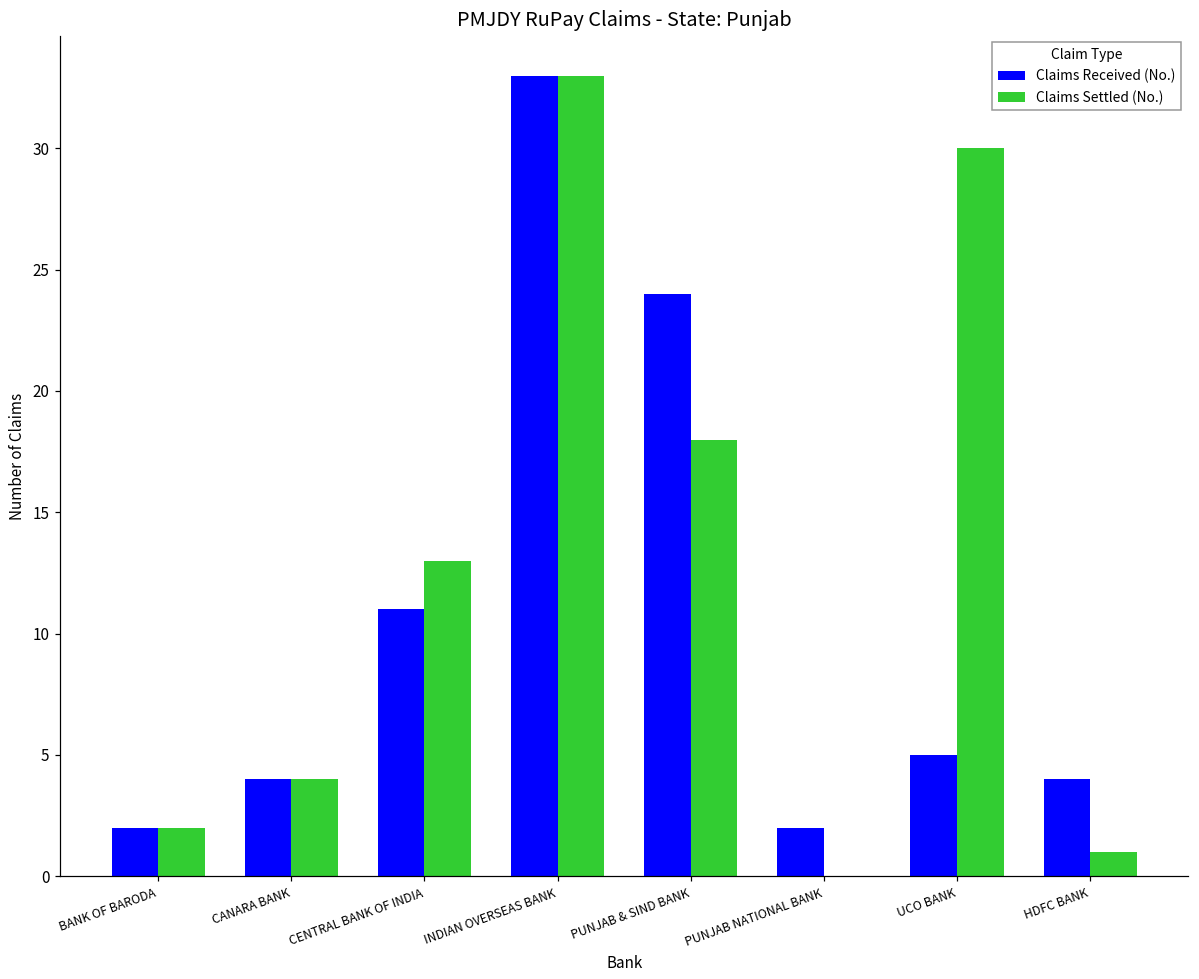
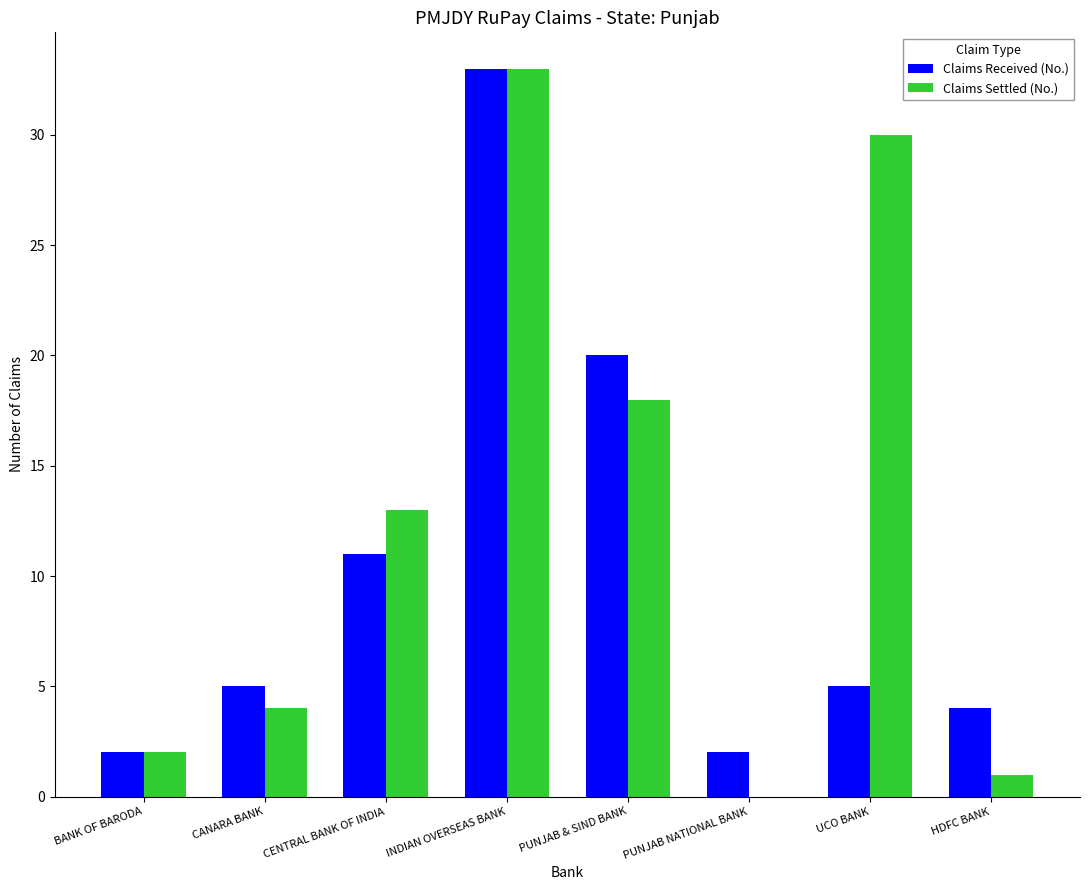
  {
    "Claims Received (No.)": {
      "BANK OF BARODA": 2,
-     "CANARA BANK": 4,
+     "CANARA BANK": 5,
      "CENTRAL BANK OF INDIA": 11,
      "INDIAN OVERSEAS BANK": 33,
-     "PUNJAB & SIND BANK": 24,
+     "PUNJAB & SIND BANK": 20,
      "PUNJAB NATIONAL BANK": 2,
      "UCO BANK": 5,
      "HDFC BANK": 4
    },
    "Claims Settled (No.)": {
      "BANK OF BARODA": 2,
      "CANARA BANK": 4,
      "CENTRAL BANK OF INDIA": 13,
      "INDIAN OVERSEAS BANK": 33,
      "PUNJAB & SIND BANK": 18,
      "PUNJAB NATIONAL BANK": 0,
      "UCO BANK": 30,
      "HDFC BANK": 1
    }
  }
